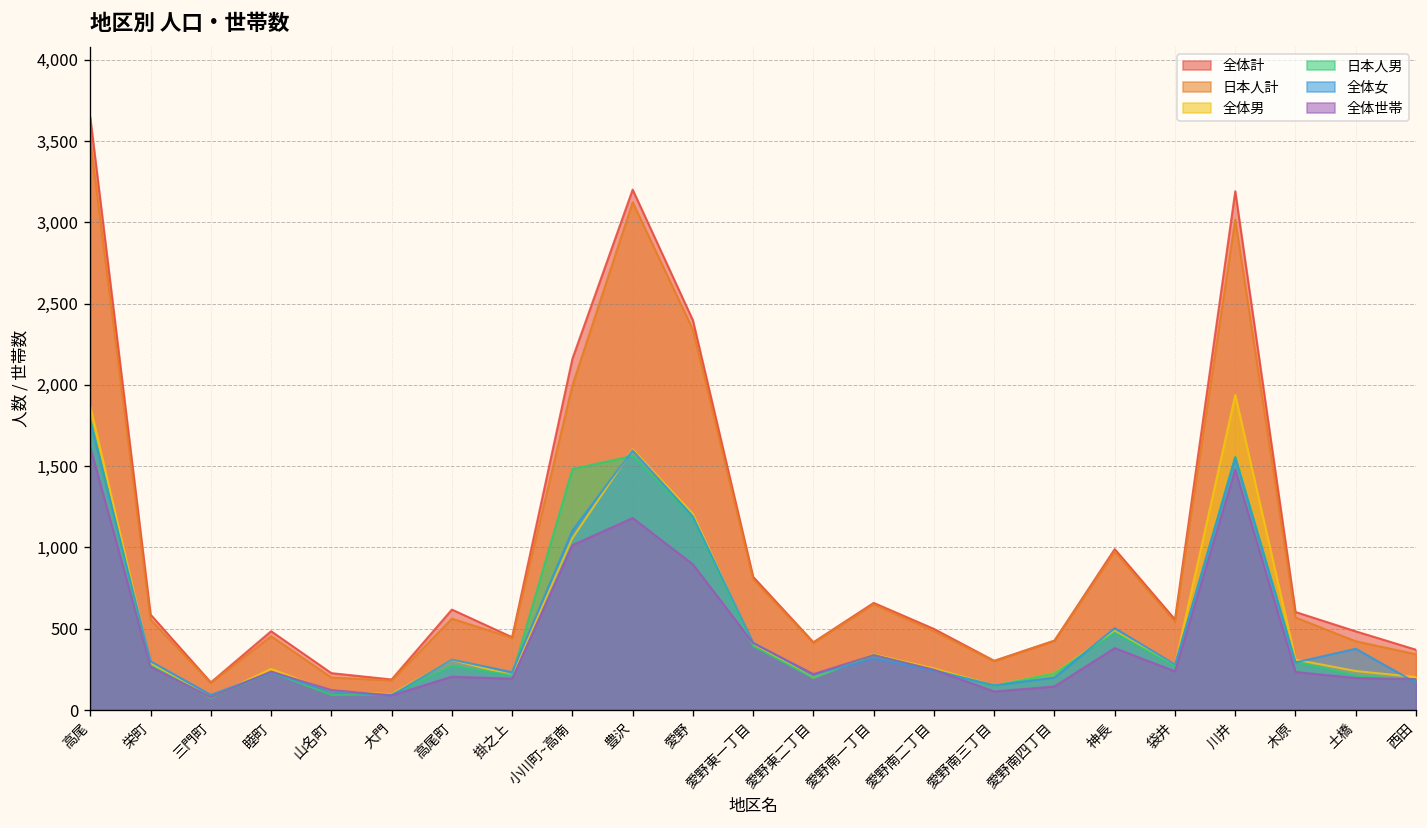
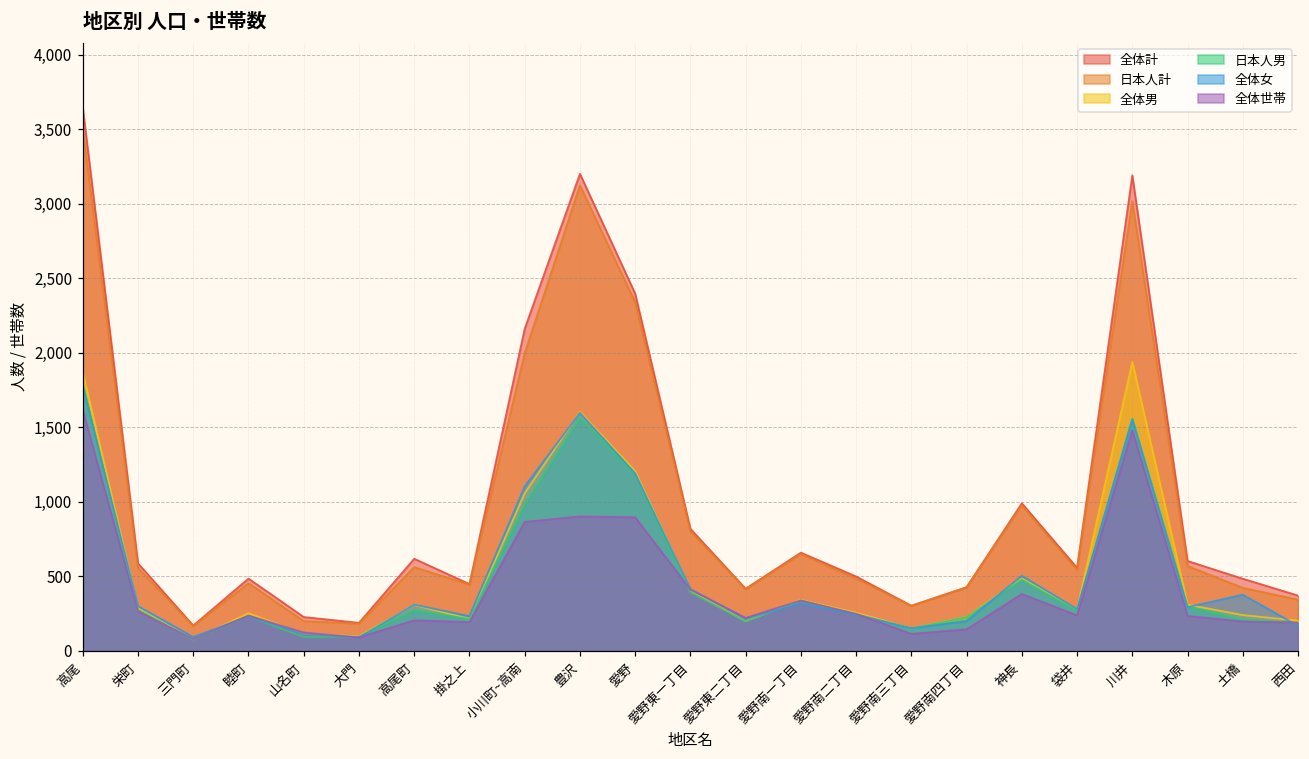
  {
    "全体男": {
      "高尾": "1,870",
      "小川町~高南": "1,060",
      "川井": "1,940",
      "土橋": "240"
    },
    "日本人男": {
      "山名町": "90",
      "高尾町": "270",
-     "小川町~高南": "1,480",
+     "小川町~高南": "980",
      "豊沢": "1,560"
    },
    "全体女": {
      "小川町~高南": "1,100",
      "愛野南一丁目": "320",
      "愛野南四丁目": "200",
      "土橋": "380",
      "西田": "170"
    },
    "全体世帯": {
      "高尾": "1,620",
      "高尾町": "210",
      "掛之上": "190",
-     "小川町~高南": "1,010",
-     "豊沢": "1,180",
+     "小川町~高南": "870",
+     "豊沢": "900",
      "愛野": "900",
      "愛野南三丁目": "110",
      "愛野南四丁目": "150",
      "神長": "380",
      "袋井": "240",
      "川井": "1,480",
      "木原": "230"
    }
  }
